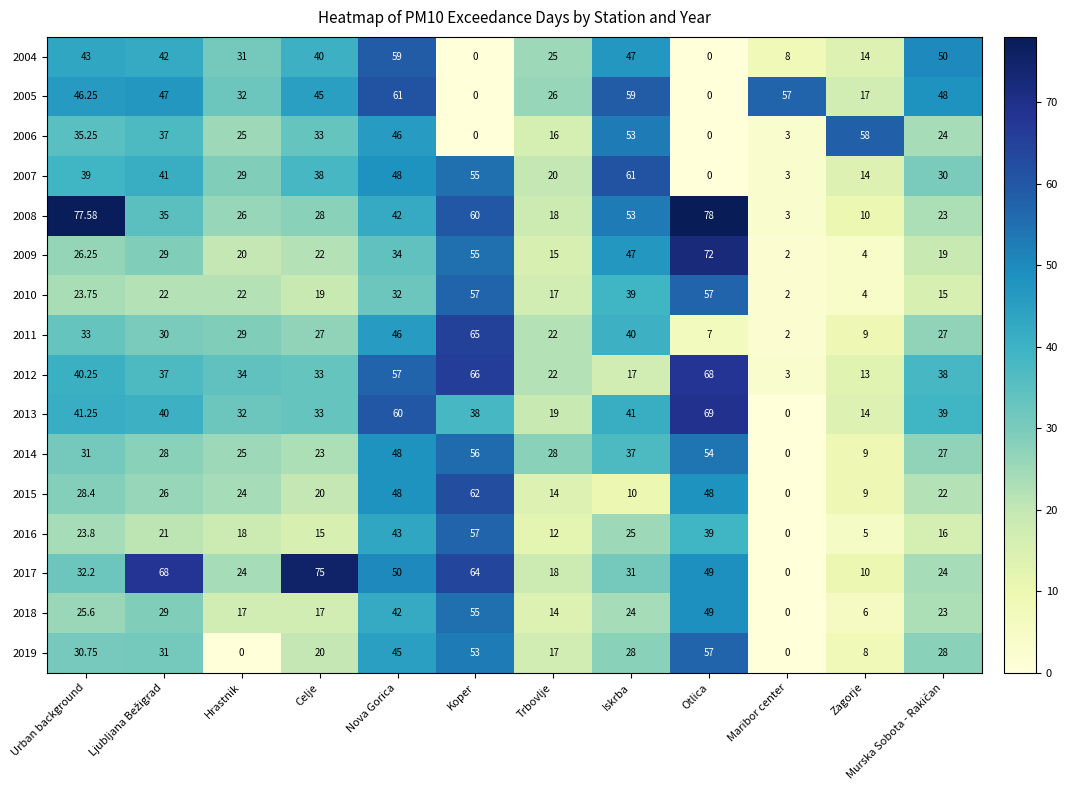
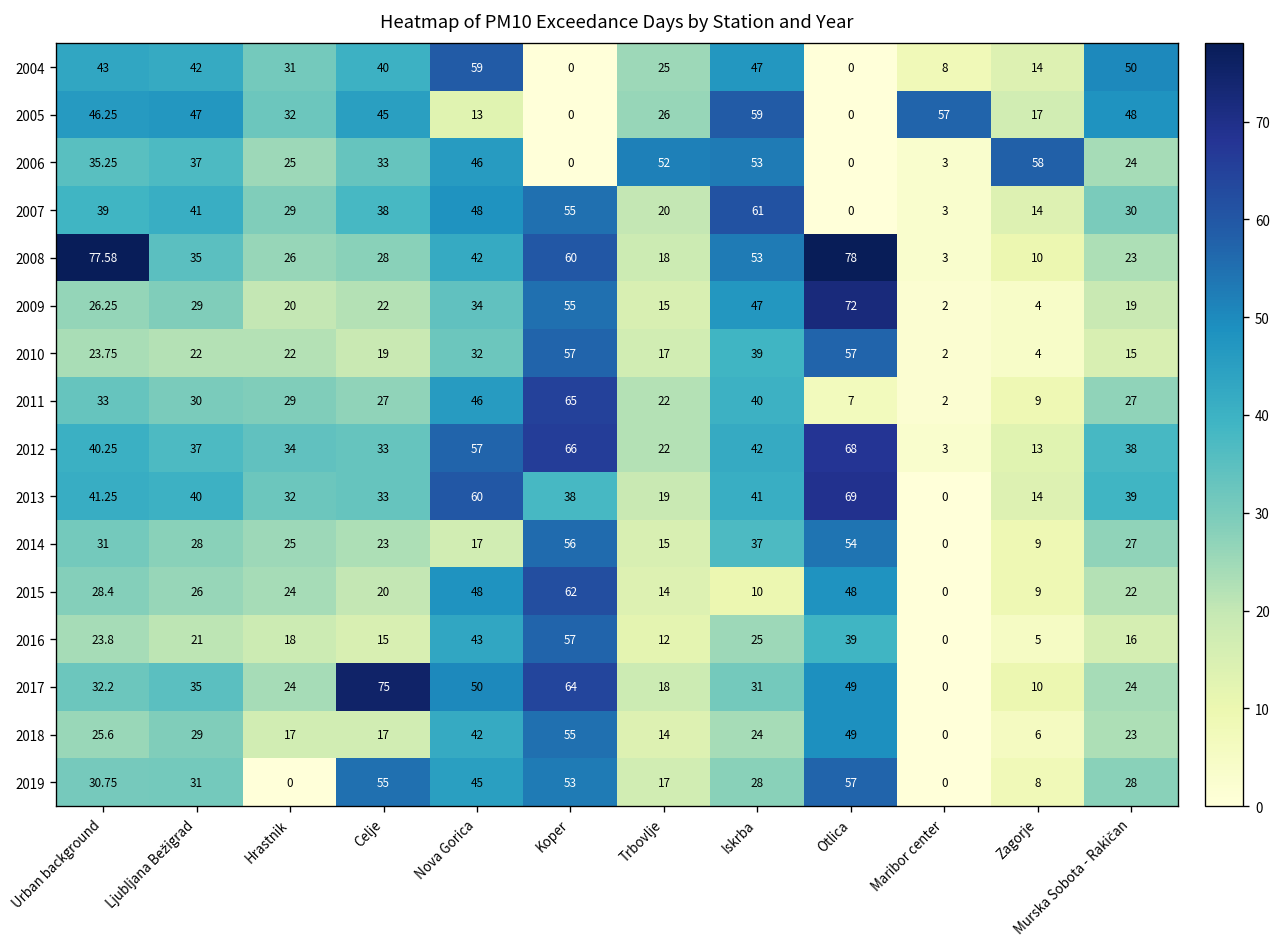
  {
    "2004": {
      "Urban background": 43,
      "Ljubljana Bežigrad": 42,
      "Hrastnik": 31,
      "Celje": 40,
      "Nova Gorica": 59,
      "Koper": 0,
      "Trbovlje": 25,
      "Iskrba": 47,
      "Otlica": 0,
      "Maribor center": 8,
      "Zagorje": 14,
      "Murska Sobota - Rakičan": 50
    },
    "2005": {
      "Urban background": 46.25,
      "Ljubljana Bežigrad": 47,
      "Hrastnik": 32,
      "Celje": 45,
-     "Nova Gorica": 61,
+     "Nova Gorica": 13,
      "Koper": 0,
      "Trbovlje": 26,
      "Iskrba": 59,
      "Otlica": 0,
      "Maribor center": 57,
      "Zagorje": 17,
      "Murska Sobota - Rakičan": 48
    },
    "2006": {
      "Urban background": 35.25,
      "Ljubljana Bežigrad": 37,
      "Hrastnik": 25,
      "Celje": 33,
      "Nova Gorica": 46,
      "Koper": 0,
-     "Trbovlje": 16,
+     "Trbovlje": 52,
      "Iskrba": 53,
      "Otlica": 0,
      "Maribor center": 3,
      "Zagorje": 58,
      "Murska Sobota - Rakičan": 24
    },
    "2007": {
      "Urban background": 39,
      "Ljubljana Bežigrad": 41,
      "Hrastnik": 29,
      "Celje": 38,
      "Nova Gorica": 48,
      "Koper": 55,
      "Trbovlje": 20,
      "Iskrba": 61,
      "Otlica": 0,
      "Maribor center": 3,
      "Zagorje": 14,
      "Murska Sobota - Rakičan": 30
    },
    "2008": {
      "Urban background": 77.58,
      "Ljubljana Bežigrad": 35,
      "Hrastnik": 26,
      "Celje": 28,
      "Nova Gorica": 42,
      "Koper": 60,
      "Trbovlje": 18,
      "Iskrba": 53,
      "Otlica": 78,
      "Maribor center": 3,
      "Zagorje": 10,
      "Murska Sobota - Rakičan": 23
    },
    "2009": {
      "Urban background": 26.25,
      "Ljubljana Bežigrad": 29,
      "Hrastnik": 20,
      "Celje": 22,
      "Nova Gorica": 34,
      "Koper": 55,
      "Trbovlje": 15,
      "Iskrba": 47,
      "Otlica": 72,
      "Maribor center": 2,
      "Zagorje": 4,
      "Murska Sobota - Rakičan": 19
    },
    "2010": {
      "Urban background": 23.75,
      "Ljubljana Bežigrad": 22,
      "Hrastnik": 22,
      "Celje": 19,
      "Nova Gorica": 32,
      "Koper": 57,
      "Trbovlje": 17,
      "Iskrba": 39,
      "Otlica": 57,
      "Maribor center": 2,
      "Zagorje": 4,
      "Murska Sobota - Rakičan": 15
    },
    "2011": {
      "Urban background": 33,
      "Ljubljana Bežigrad": 30,
      "Hrastnik": 29,
      "Celje": 27,
      "Nova Gorica": 46,
      "Koper": 65,
      "Trbovlje": 22,
      "Iskrba": 40,
      "Otlica": 7,
      "Maribor center": 2,
      "Zagorje": 9,
      "Murska Sobota - Rakičan": 27
    },
    "2012": {
      "Urban background": 40.25,
      "Ljubljana Bežigrad": 37,
      "Hrastnik": 34,
      "Celje": 33,
      "Nova Gorica": 57,
      "Koper": 66,
      "Trbovlje": 22,
-     "Iskrba": 17,
+     "Iskrba": 42,
      "Otlica": 68,
      "Maribor center": 3,
      "Zagorje": 13,
      "Murska Sobota - Rakičan": 38
    },
    "2013": {
      "Urban background": 41.25,
      "Ljubljana Bežigrad": 40,
      "Hrastnik": 32,
      "Celje": 33,
      "Nova Gorica": 60,
      "Koper": 38,
      "Trbovlje": 19,
      "Iskrba": 41,
      "Otlica": 69,
      "Maribor center": 0,
      "Zagorje": 14,
      "Murska Sobota - Rakičan": 39
    },
    "2014": {
      "Urban background": 31,
      "Ljubljana Bežigrad": 28,
      "Hrastnik": 25,
      "Celje": 23,
-     "Nova Gorica": 48,
+     "Nova Gorica": 17,
      "Koper": 56,
-     "Trbovlje": 28,
+     "Trbovlje": 15,
      "Iskrba": 37,
      "Otlica": 54,
      "Maribor center": 0,
      "Zagorje": 9,
      "Murska Sobota - Rakičan": 27
    },
    "2015": {
      "Urban background": 28.4,
      "Ljubljana Bežigrad": 26,
      "Hrastnik": 24,
      "Celje": 20,
      "Nova Gorica": 48,
      "Koper": 62,
      "Trbovlje": 14,
      "Iskrba": 10,
      "Otlica": 48,
      "Maribor center": 0,
      "Zagorje": 9,
      "Murska Sobota - Rakičan": 22
    },
    "2016": {
      "Urban background": 23.8,
      "Ljubljana Bežigrad": 21,
      "Hrastnik": 18,
      "Celje": 15,
      "Nova Gorica": 43,
      "Koper": 57,
      "Trbovlje": 12,
      "Iskrba": 25,
      "Otlica": 39,
      "Maribor center": 0,
      "Zagorje": 5,
      "Murska Sobota - Rakičan": 16
    },
    "2017": {
      "Urban background": 32.2,
-     "Ljubljana Bežigrad": 68,
+     "Ljubljana Bežigrad": 35,
      "Hrastnik": 24,
      "Celje": 75,
      "Nova Gorica": 50,
      "Koper": 64,
      "Trbovlje": 18,
      "Iskrba": 31,
      "Otlica": 49,
      "Maribor center": 0,
      "Zagorje": 10,
      "Murska Sobota - Rakičan": 24
    },
    "2018": {
      "Urban background": 25.6,
      "Ljubljana Bežigrad": 29,
      "Hrastnik": 17,
      "Celje": 17,
      "Nova Gorica": 42,
      "Koper": 55,
      "Trbovlje": 14,
      "Iskrba": 24,
      "Otlica": 49,
      "Maribor center": 0,
      "Zagorje": 6,
      "Murska Sobota - Rakičan": 23
    },
    "2019": {
      "Urban background": 30.75,
      "Ljubljana Bežigrad": 31,
      "Hrastnik": 0,
-     "Celje": 20,
+     "Celje": 55,
      "Nova Gorica": 45,
      "Koper": 53,
      "Trbovlje": 17,
      "Iskrba": 28,
      "Otlica": 57,
      "Maribor center": 0,
      "Zagorje": 8,
      "Murska Sobota - Rakičan": 28
    }
  }
